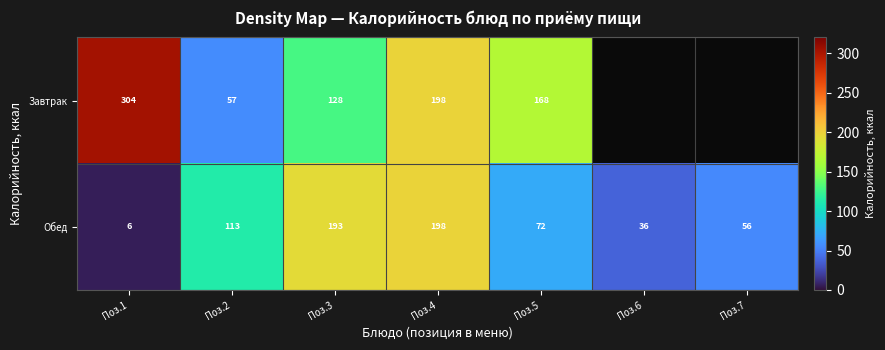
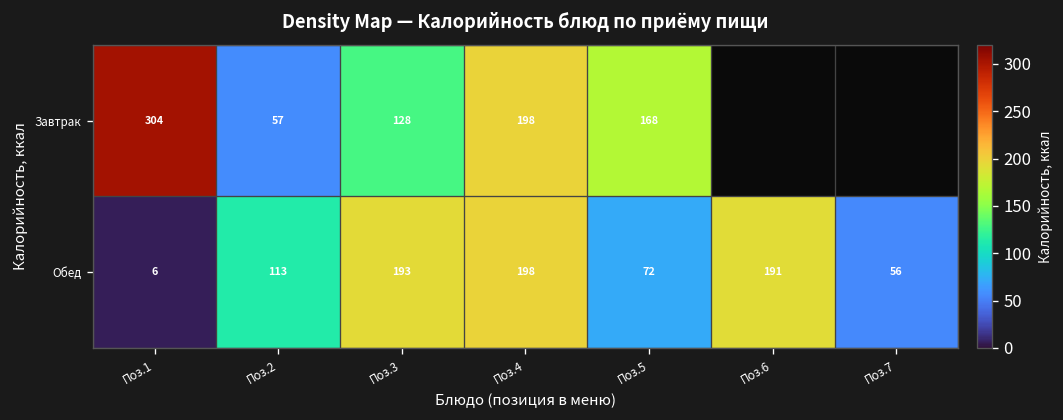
  {
    "Завтрак": {
      "Поз.1": 304,
      "Поз.2": 57,
      "Поз.3": 128,
      "Поз.4": 198,
      "Поз.5": 168
    },
    "Обед": {
      "Поз.1": 6,
      "Поз.2": 113,
      "Поз.3": 193,
      "Поз.4": 198,
      "Поз.5": 72,
-     "Поз.6": 36,
+     "Поз.6": 191,
      "Поз.7": 56
    }
  }
